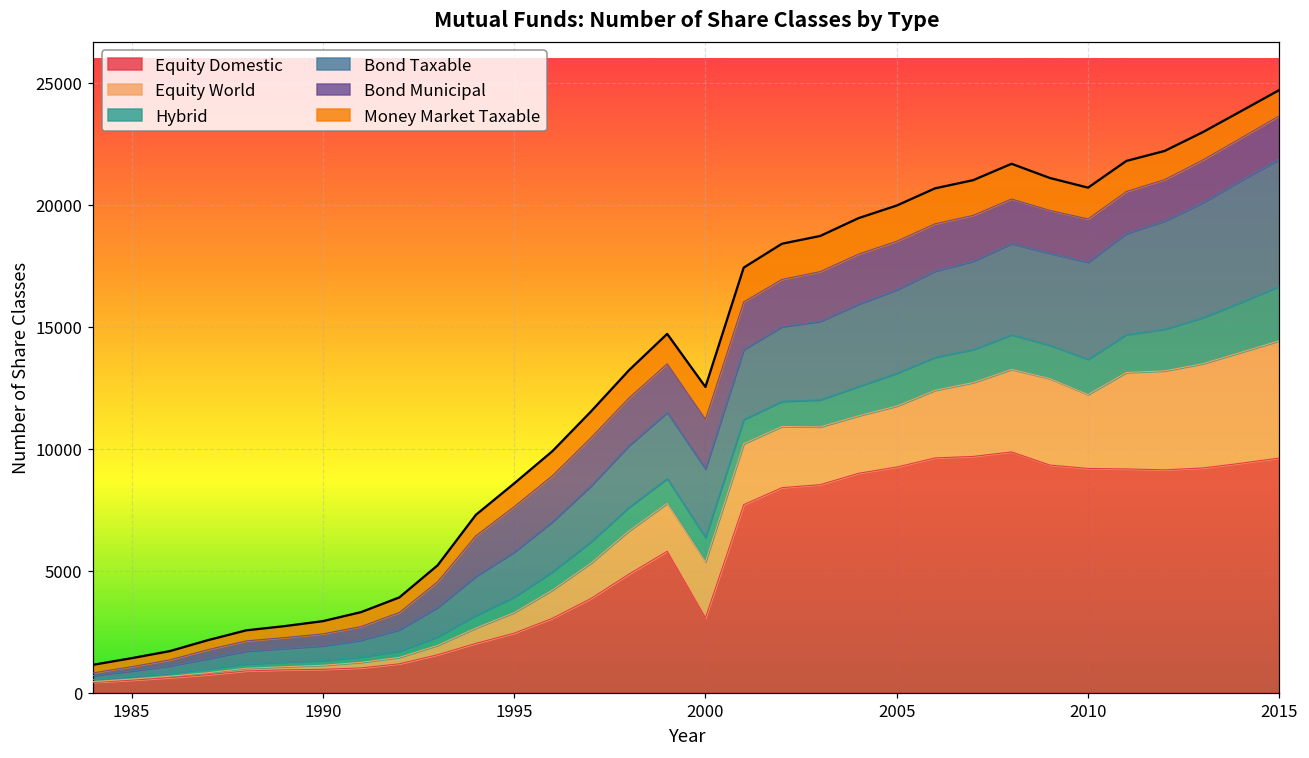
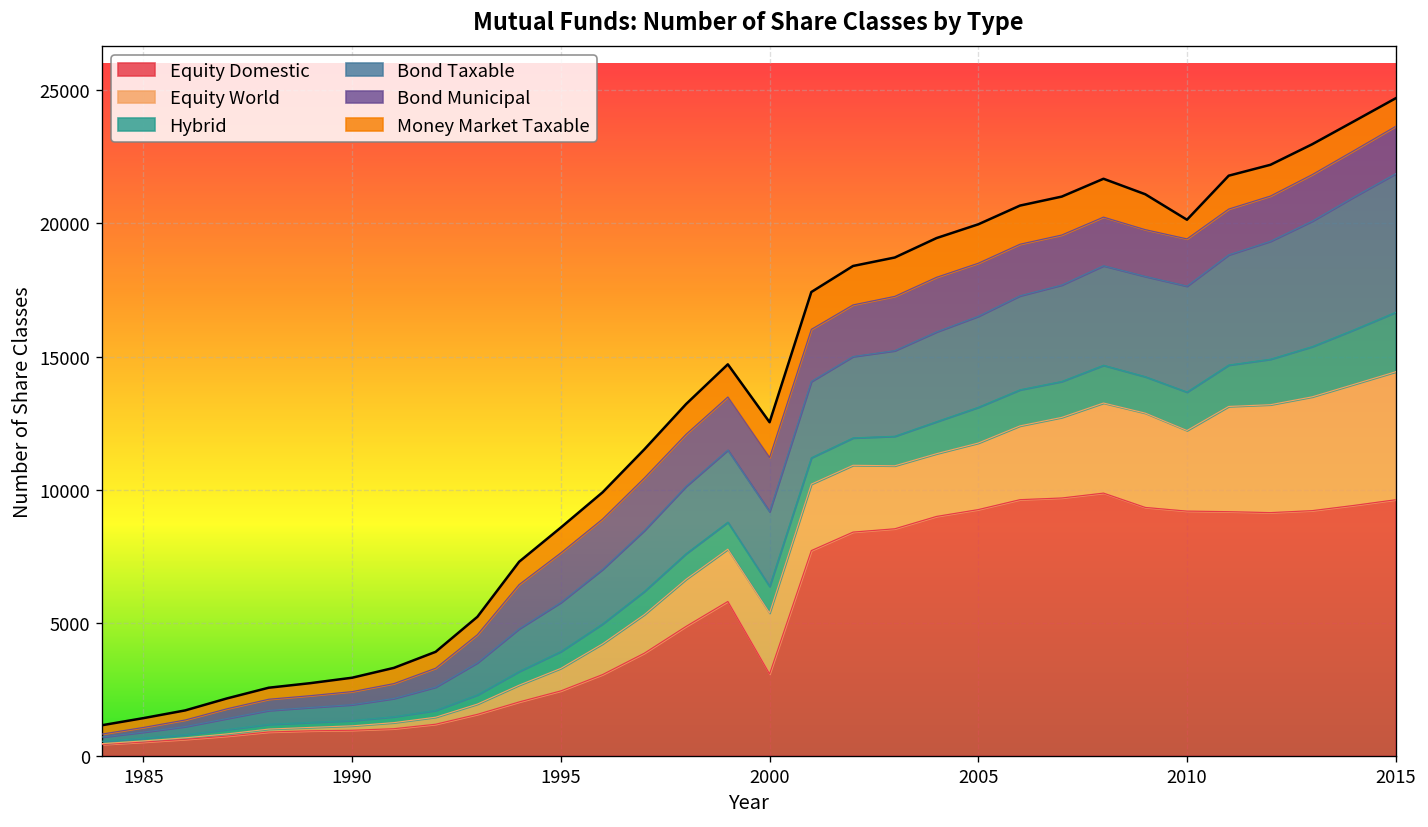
  {
    "Equity Domestic": {
      "1990": 1000,
      "1995": 2400,
      "2000": 3100,
      "2005": 9300,
      "2010": 9200,
      "2015": 9600
    },
    "Equity World": {
      "1990": 200,
      "1995": 800,
      "2000": 2300,
      "2005": 2500,
      "2010": 3000,
      "2015": 4800
    },
    "Bond Municipal": {
      "1985": 200,
      "1990": 500,
      "1995": 1900,
      "2000": 2000,
      "2005": 2000,
      "2010": 1800,
      "2015": 1800
    },
    "Money Market Taxable": {
      "1985": 400,
      "1990": 500,
      "1995": 1000,
      "2000": 1300,
      "2005": 1500,
-     "2010": 1300,
+     "2010": 700,
      "2015": 1100
    }
  }
